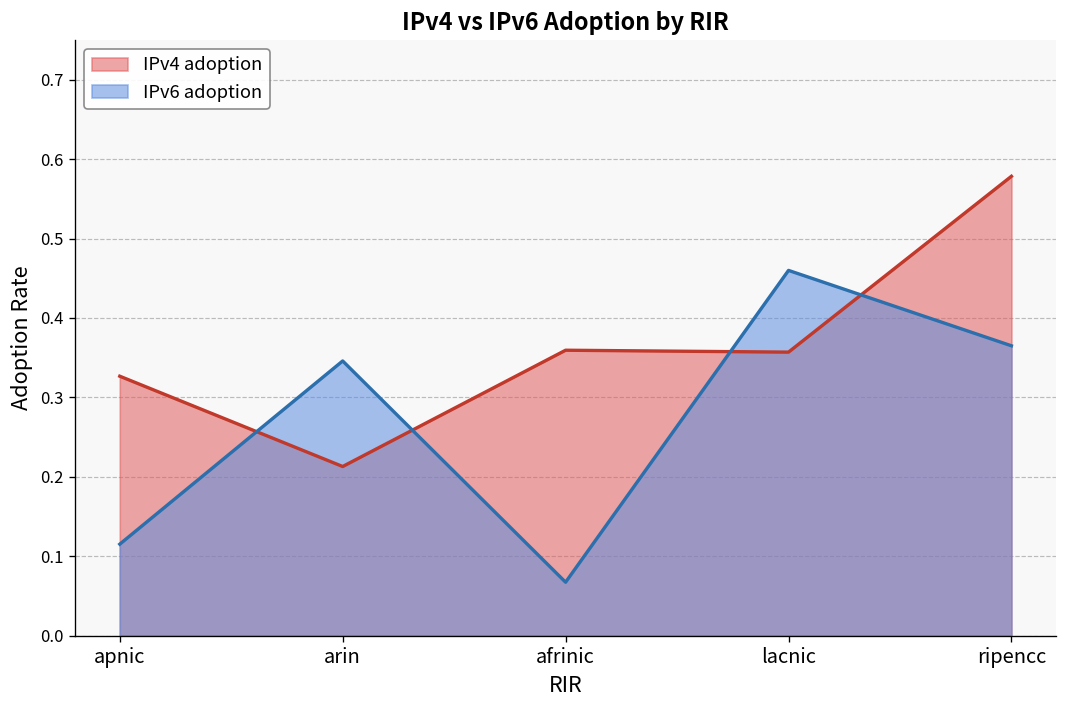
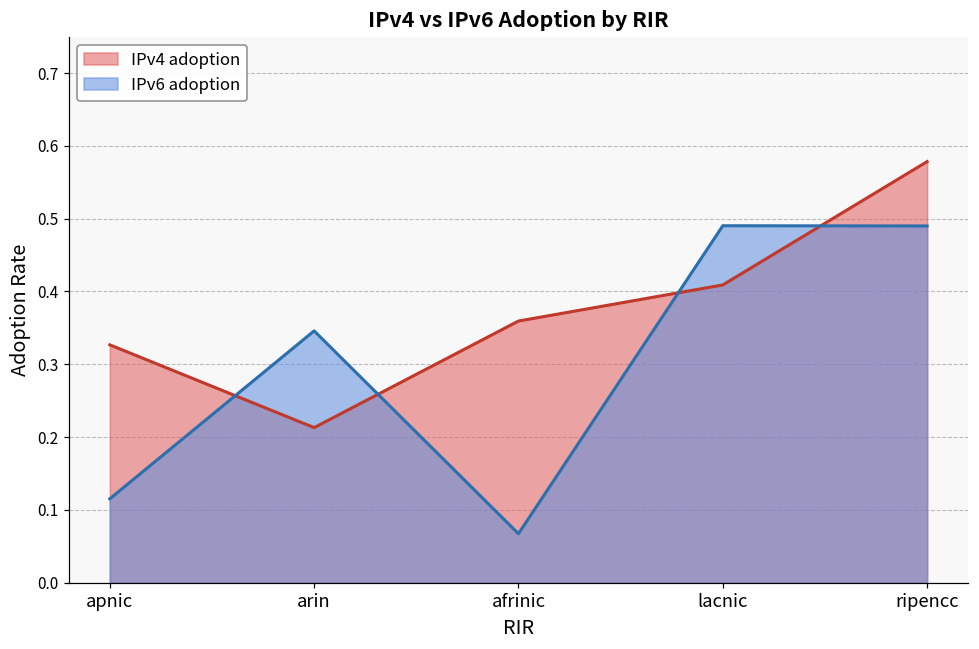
  {
    "IPv4 adoption": {
      "apnic": 0.33,
      "arin": 0.21,
      "afrinic": 0.36,
-     "lacnic": 0.36,
+     "lacnic": 0.41,
      "ripencc": 0.58
    },
    "IPv6 adoption": {
      "apnic": 0.12,
      "arin": 0.35,
      "afrinic": 0.07,
-     "lacnic": 0.46,
-     "ripencc": 0.37
+     "lacnic": 0.49,
+     "ripencc": 0.49
    }
  }
